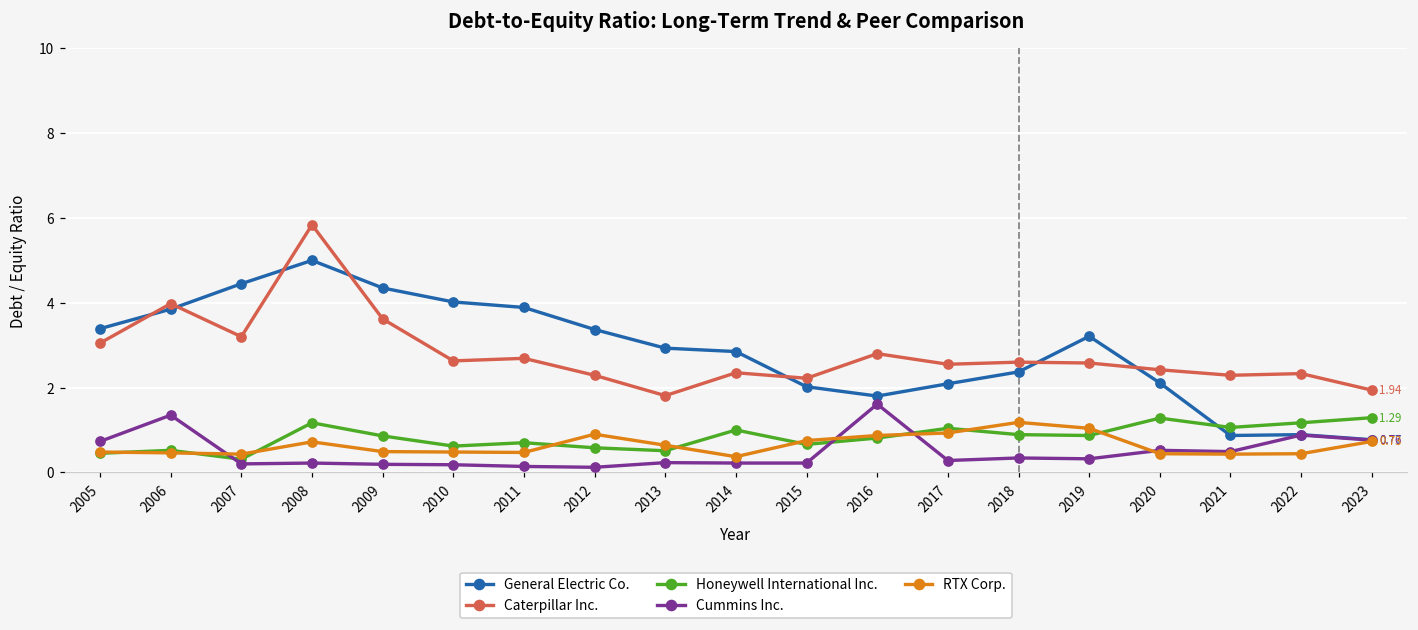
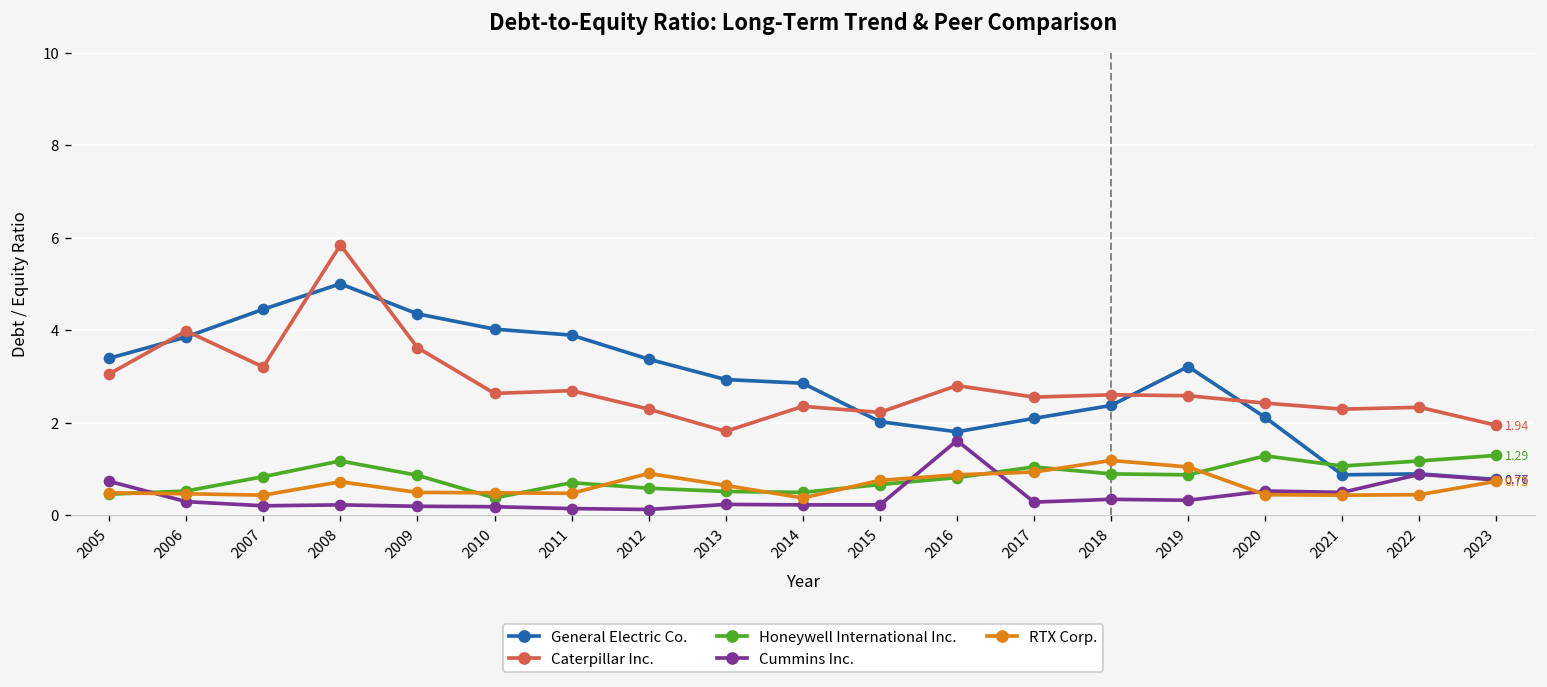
  {
    "General Electric Co.": {
      "2005": 3.4,
      "2006": 3.9,
      "2007": 4.5,
      "2008": 5.0,
      "2009": 4.4,
      "2010": 4.0,
      "2011": 3.9,
      "2012": 3.4,
      "2013": 2.9,
      "2014": 2.9,
      "2015": 2.0,
      "2016": 1.8,
      "2017": 2.1,
      "2018": 2.4,
      "2019": 3.2,
      "2020": 2.1,
      "2021": 0.9
    },
    "Caterpillar Inc.": {
      "2023": 1.94
    },
    "Honeywell International Inc.": {
-     "2007": 0.3,
+     "2007": 0.8,
      "2008": 1.2,
      "2009": 0.9,
-     "2010": 0.6,
+     "2010": 0.4,
      "2011": 0.7,
      "2012": 0.6,
      "2013": 0.5,
-     "2014": 1.0,
+     "2014": 0.5,
      "2015": 0.7,
      "2017": 1.0,
      "2018": 0.9,
      "2019": 0.9,
      "2020": 1.3,
      "2021": 1.1,
      "2022": 1.2
    },
    "Cummins Inc.": {
      "2005": 0.7,
-     "2006": 1.4,
+     "2006": 0.3,
      "2007": 0.2,
      "2008": 0.2,
      "2009": 0.2,
      "2010": 0.2,
      "2011": 0.1,
      "2012": 0.1,
      "2013": 0.2,
      "2014": 0.2,
      "2015": 0.2,
      "2016": 1.6,
      "2017": 0.3,
      "2018": 0.3,
      "2019": 0.3,
      "2020": 0.5
    },
    "RTX Corp.": {
      "2007": 0.4,
      "2008": 0.7,
      "2009": 0.5,
      "2010": 0.5,
      "2011": 0.5,
      "2012": 0.9,
      "2013": 0.6,
      "2014": 0.4,
      "2015": 0.8,
      "2017": 0.9,
      "2018": 1.2,
      "2019": 1.0,
      "2020": 0.4,
      "2022": 0.4
    }
  }
